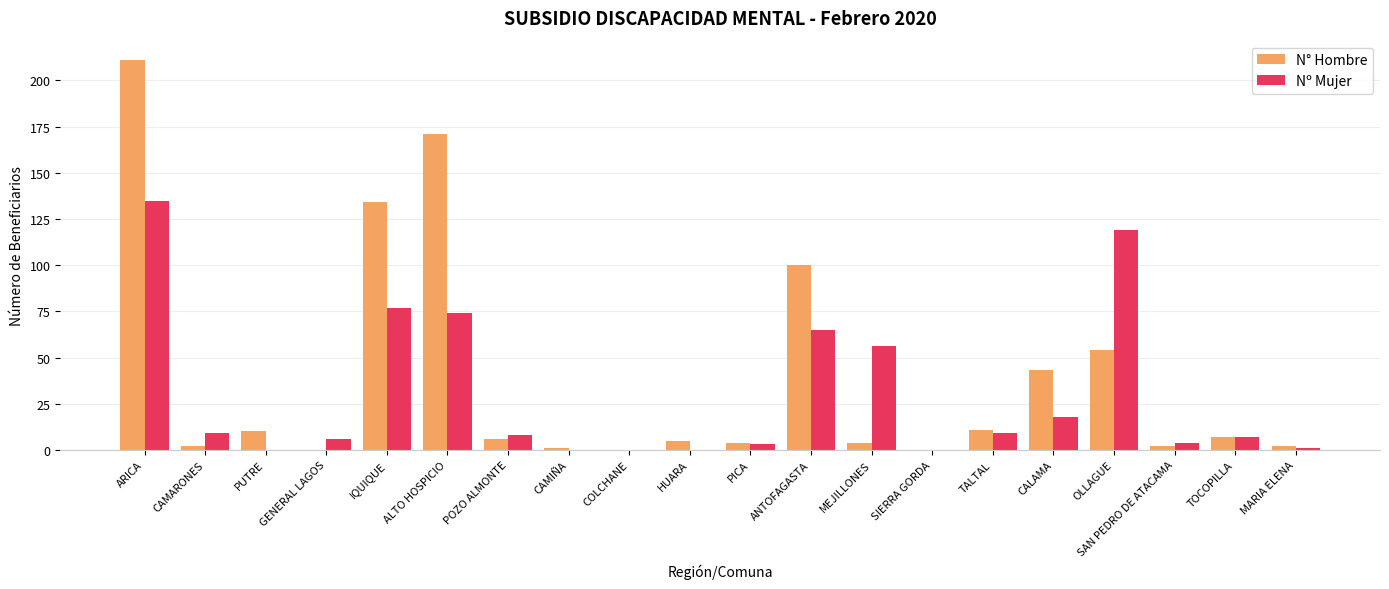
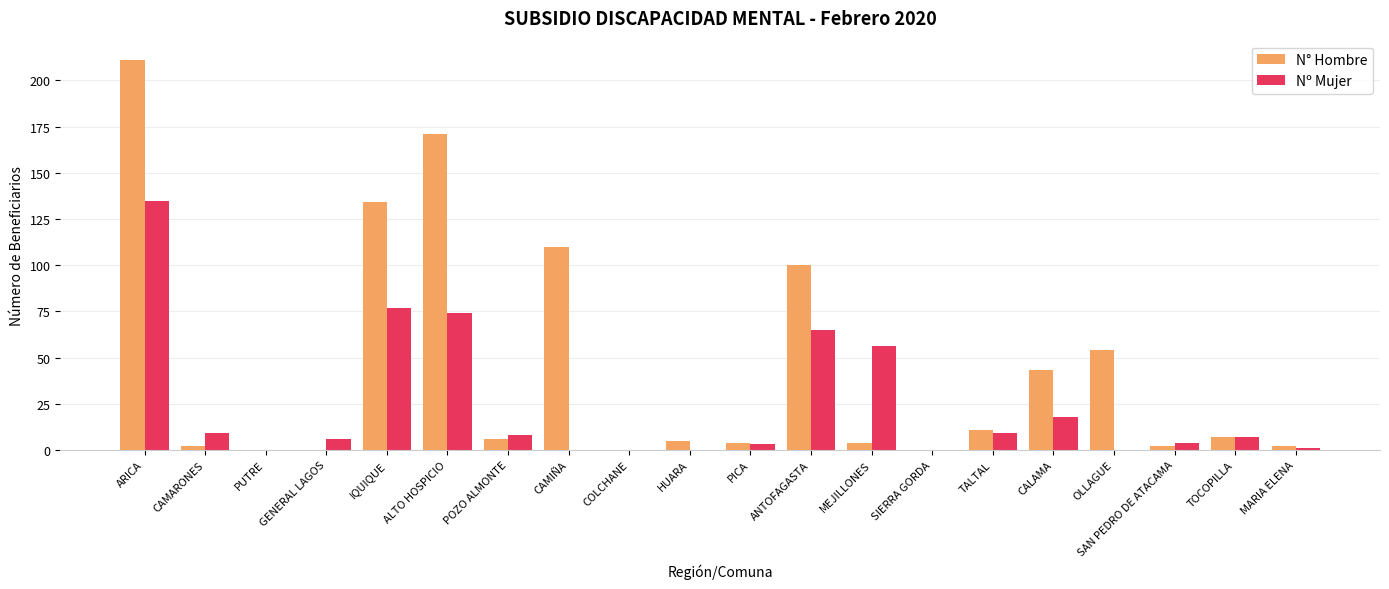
  {
    "N° Hombre": {
      "ARICA": 211,
      "CAMARONES": 2,
-     "PUTRE": 10,
+     "PUTRE": 0,
      "GENERAL LAGOS": 0,
      "IQUIQUE": 134,
      "ALTO HOSPICIO": 171,
      "POZO ALMONTE": 6,
-     "CAMIÑA": 1,
+     "CAMIÑA": 110,
      "COLCHANE": 0,
      "HUARA": 5,
      "PICA": 4,
      "ANTOFAGASTA": 100,
      "MEJILLONES": 4,
      "SIERRA GORDA": 0,
      "TALTAL": 11,
      "CALAMA": 43,
      "OLLAGUE": 54,
      "SAN PEDRO DE ATACAMA": 2,
      "TOCOPILLA": 7,
      "MARIA ELENA": 2
    },
    "Nº Mujer": {
      "ARICA": 135,
      "CAMARONES": 9,
      "PUTRE": 0,
      "GENERAL LAGOS": 6,
      "IQUIQUE": 77,
      "ALTO HOSPICIO": 74,
      "POZO ALMONTE": 8,
      "CAMIÑA": 0,
      "COLCHANE": 0,
      "HUARA": 0,
      "PICA": 3,
      "ANTOFAGASTA": 65,
      "MEJILLONES": 56,
      "SIERRA GORDA": 0,
      "TALTAL": 9,
      "CALAMA": 18,
-     "OLLAGUE": 119,
+     "OLLAGUE": 0,
      "SAN PEDRO DE ATACAMA": 4,
      "TOCOPILLA": 7
    }
  }
